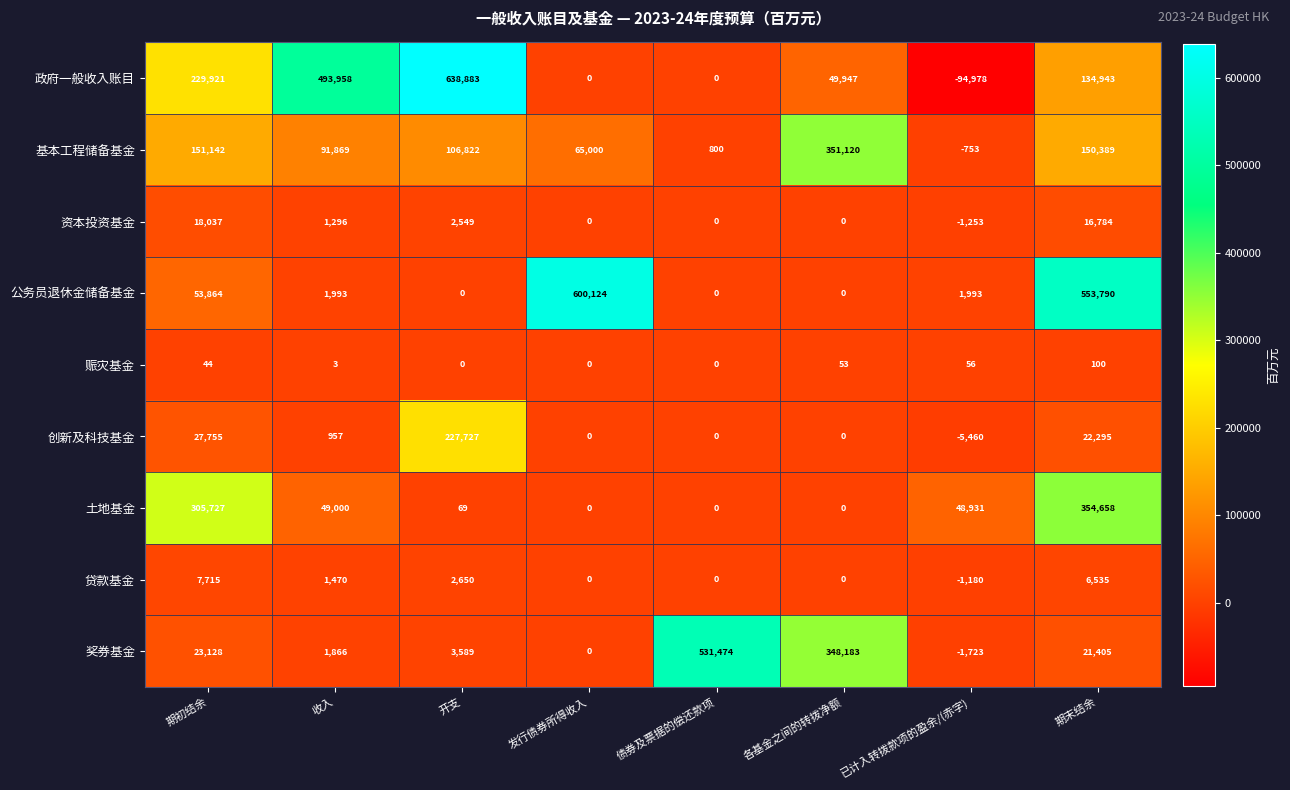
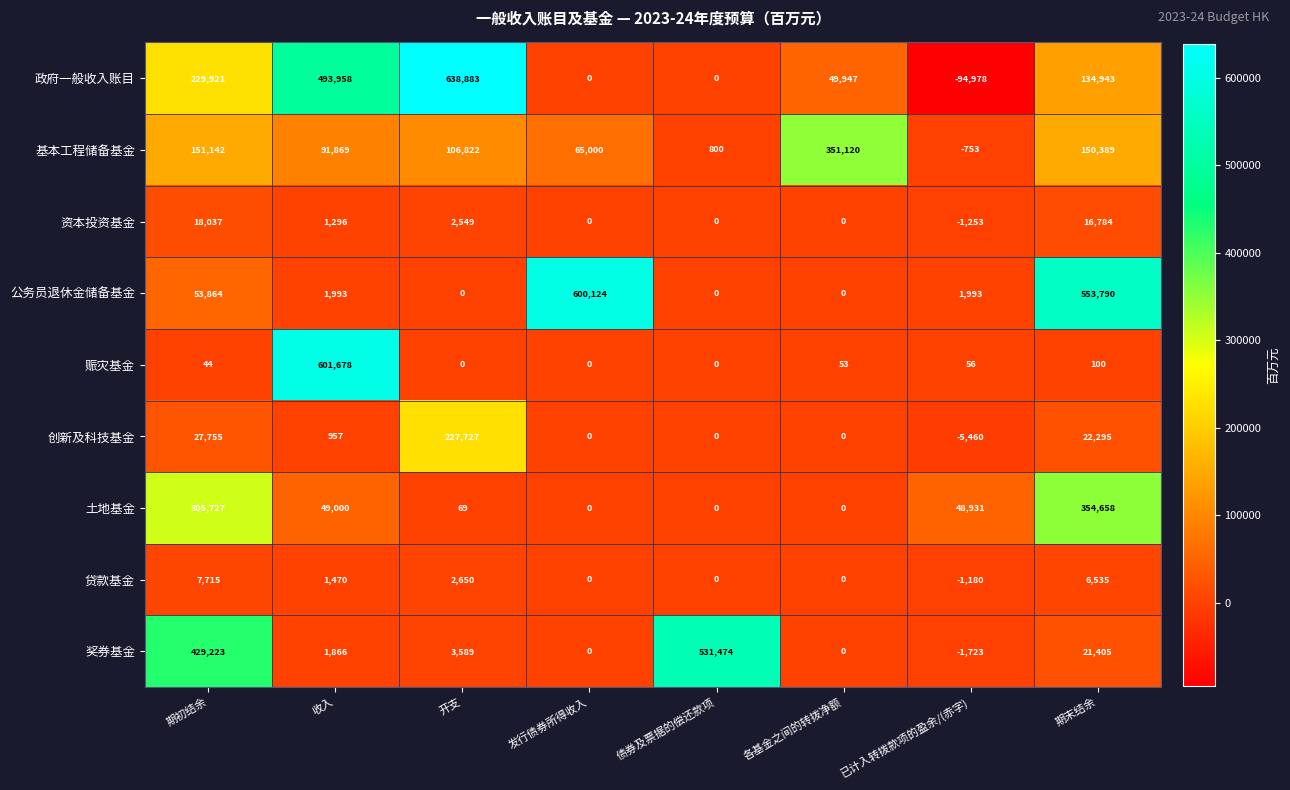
  {
    "政府一般收入账目": {
      "期初结余": "229,921",
      "收入": "493,958",
      "开支": "638,883",
      "发行债券所得收入": "0",
      "债券及票据的偿还款项": "0",
      "各基金之间的转拨净额": "49,947",
      "已计入转拨款项的盈余/(赤字)": "-94,978",
      "期末结余": "134,943"
    },
    "基本工程储备基金": {
      "期初结余": "151,142",
      "收入": "91,869",
      "开支": "106,822",
      "发行债券所得收入": "65,000",
      "债券及票据的偿还款项": "800",
      "各基金之间的转拨净额": "351,120",
      "已计入转拨款项的盈余/(赤字)": "-753",
      "期末结余": "150,389"
    },
    "资本投资基金": {
      "期初结余": "18,037",
      "收入": "1,296",
      "开支": "2,549",
      "发行债券所得收入": "0",
      "债券及票据的偿还款项": "0",
      "各基金之间的转拨净额": "0",
      "已计入转拨款项的盈余/(赤字)": "-1,253",
      "期末结余": "16,784"
    },
    "公务员退休金储备基金": {
      "期初结余": "53,864",
      "收入": "1,993",
      "开支": "0",
      "发行债券所得收入": "600,124",
      "债券及票据的偿还款项": "0",
      "各基金之间的转拨净额": "0",
      "已计入转拨款项的盈余/(赤字)": "1,993",
      "期末结余": "553,790"
    },
    "赈灾基金": {
      "期初结余": "44",
-     "收入": "3",
+     "收入": "601,678",
      "开支": "0",
      "发行债券所得收入": "0",
      "债券及票据的偿还款项": "0",
      "各基金之间的转拨净额": "53",
      "已计入转拨款项的盈余/(赤字)": "56",
      "期末结余": "100"
    },
    "创新及科技基金": {
      "期初结余": "27,755",
      "收入": "957",
      "开支": "227,727",
      "发行债券所得收入": "0",
      "债券及票据的偿还款项": "0",
      "各基金之间的转拨净额": "0",
      "已计入转拨款项的盈余/(赤字)": "-5,460",
      "期末结余": "22,295"
    },
    "土地基金": {
      "期初结余": "305,727",
      "收入": "49,000",
      "开支": "69",
      "发行债券所得收入": "0",
      "债券及票据的偿还款项": "0",
      "各基金之间的转拨净额": "0",
      "已计入转拨款项的盈余/(赤字)": "48,931",
      "期末结余": "354,658"
    },
    "贷款基金": {
      "期初结余": "7,715",
      "收入": "1,470",
      "开支": "2,650",
      "发行债券所得收入": "0",
      "债券及票据的偿还款项": "0",
      "各基金之间的转拨净额": "0",
      "已计入转拨款项的盈余/(赤字)": "-1,180",
      "期末结余": "6,535"
    },
    "奖券基金": {
-     "期初结余": "23,128",
+     "期初结余": "429,223",
      "收入": "1,866",
      "开支": "3,589",
      "发行债券所得收入": "0",
      "债券及票据的偿还款项": "531,474",
-     "各基金之间的转拨净额": "348,183",
+     "各基金之间的转拨净额": "0",
      "已计入转拨款项的盈余/(赤字)": "-1,723",
      "期末结余": "21,405"
    }
  }
